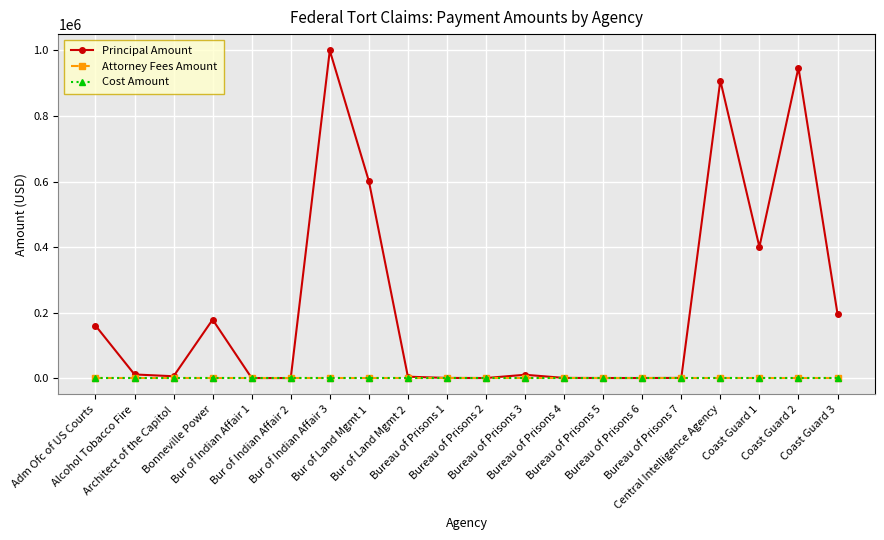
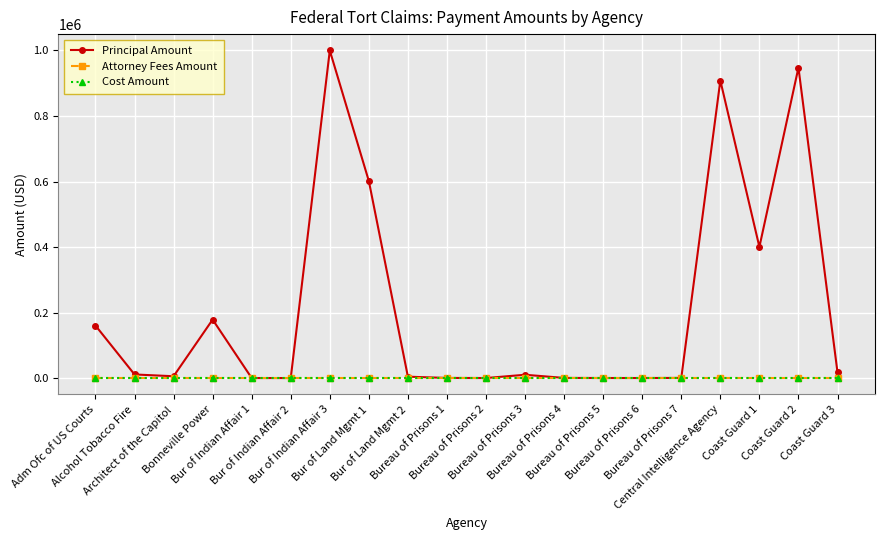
  {
    "Principal Amount": {
      "Adm Ofc of US Courts": 160000,
      "Alcohol Tobacco Fire": 10000,
      "Bonneville Power": 180000,
      "Bur of Indian Affair 3": 1000000,
      "Bur of Land Mgmt 1": 600000,
      "Bureau of Prisons 3": 10000,
      "Central Intelligence Agency": 910000,
      "Coast Guard 1": 400000,
      "Coast Guard 2": 950000,
-     "Coast Guard 3": 200000
+     "Coast Guard 3": 20000
    },
    "Cost Amount": {
      "Adm Ofc of US Courts": 0,
      "Alcohol Tobacco Fire": 0,
      "Bonneville Power": 0,
      "Bur of Indian Affair 3": 0,
      "Bur of Land Mgmt 1": 0,
      "Bureau of Prisons 3": 0,
      "Central Intelligence Agency": 0,
      "Coast Guard 1": 0,
      "Coast Guard 2": 0,
      "Coast Guard 3": 0
    }
  }
